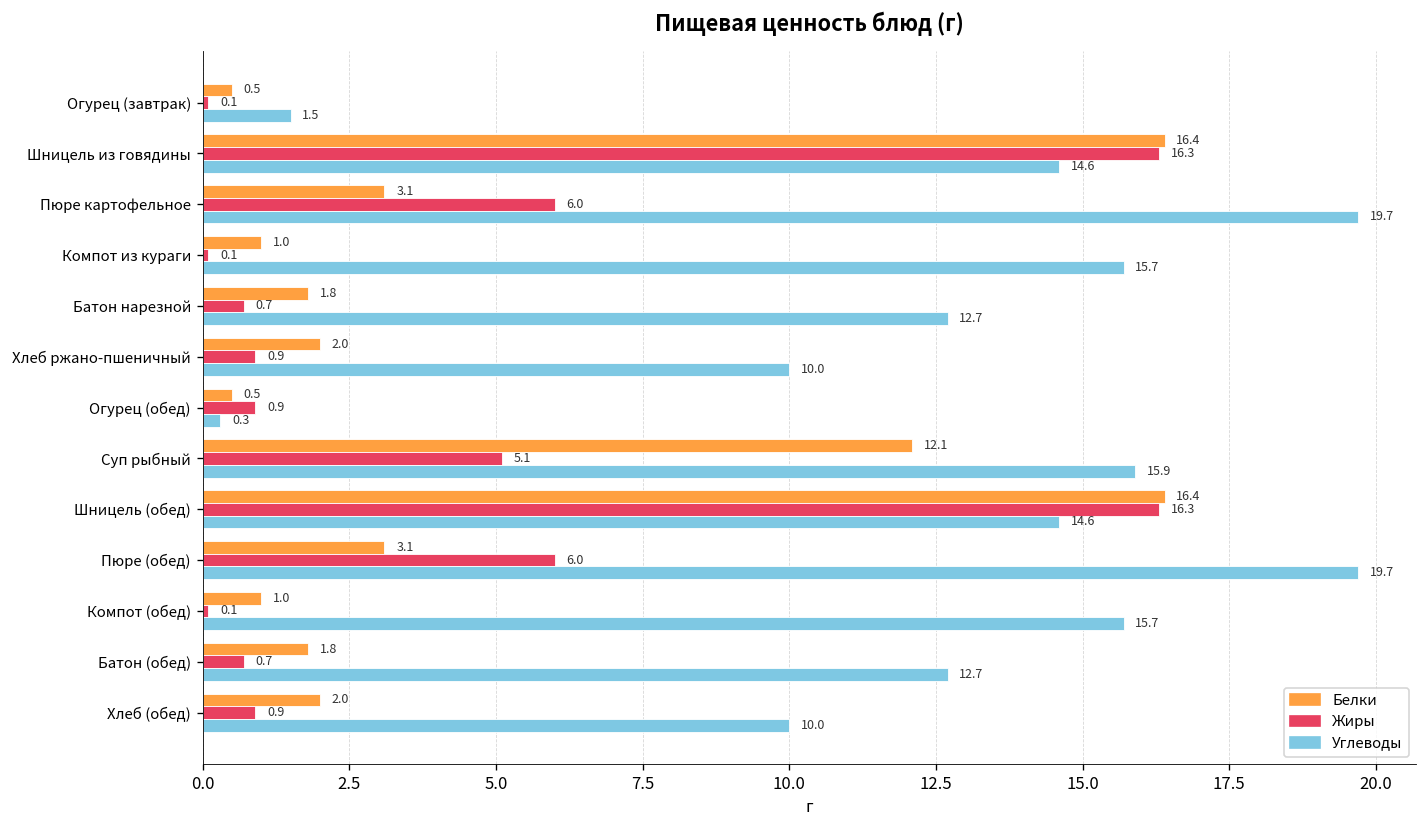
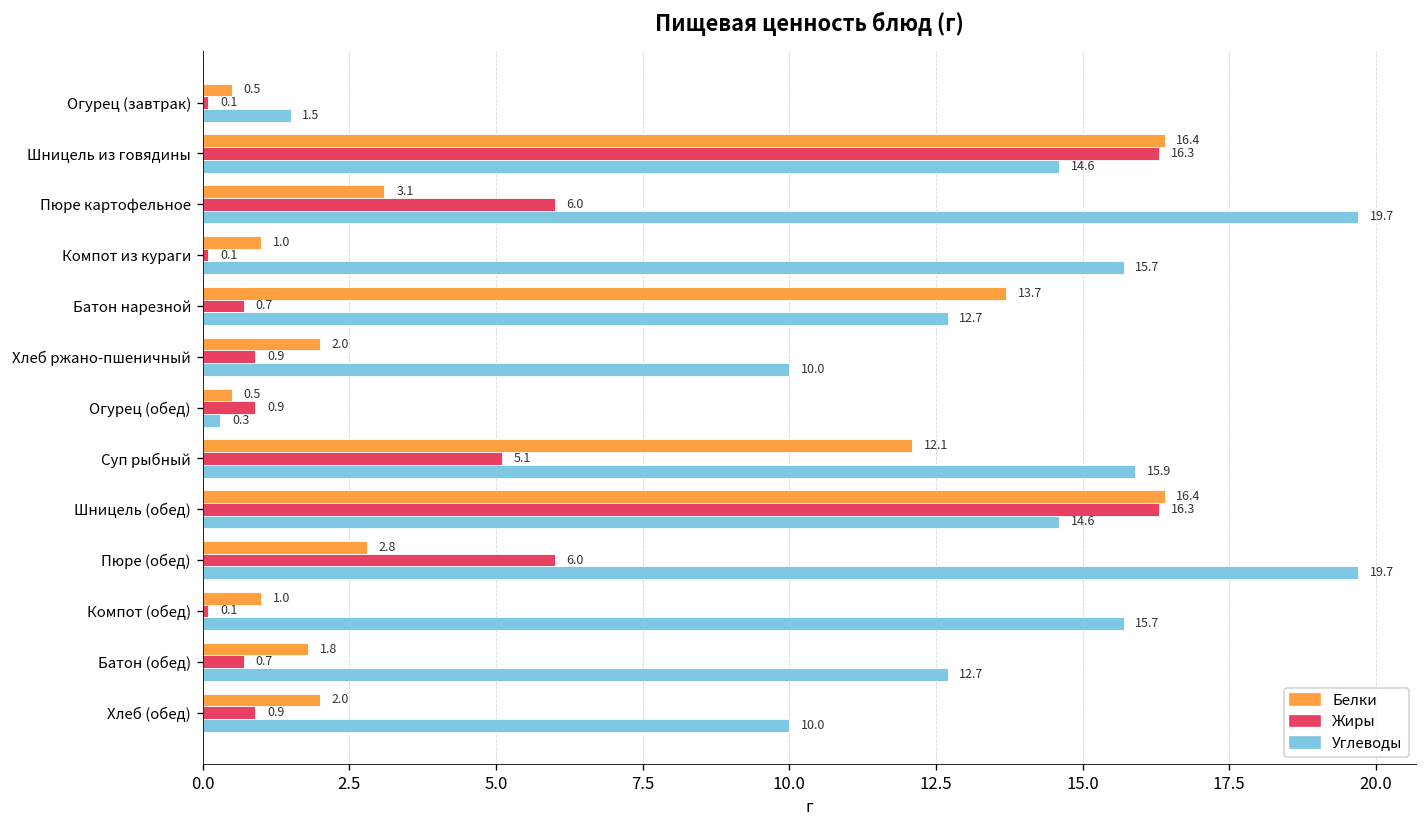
  {
    "Белки": {
      "Огурец (завтрак)": 0.5,
      "Шницель из говядины": 16.4,
      "Пюре картофельное": 3.1,
      "Компот из кураги": 1.0,
-     "Батон нарезной": 1.8,
+     "Батон нарезной": 13.7,
      "Хлеб ржано-пшеничный": 2.0,
      "Огурец (обед)": 0.5,
      "Суп рыбный": 12.1,
      "Шницель (обед)": 16.4,
-     "Пюре (обед)": 3.1,
+     "Пюре (обед)": 2.8,
      "Компот (обед)": 1.0,
      "Батон (обед)": 1.8,
      "Хлеб (обед)": 2.0
    },
    "Жиры": {
      "Огурец (завтрак)": 0.1,
      "Шницель из говядины": 16.3,
      "Пюре картофельное": 6.0,
      "Компот из кураги": 0.1,
      "Батон нарезной": 0.7,
      "Хлеб ржано-пшеничный": 0.9,
      "Огурец (обед)": 0.9,
      "Суп рыбный": 5.1,
      "Шницель (обед)": 16.3,
      "Пюре (обед)": 6.0,
      "Компот (обед)": 0.1,
      "Батон (обед)": 0.7,
      "Хлеб (обед)": 0.9
    },
    "Углеводы": {
      "Огурец (завтрак)": 1.5,
      "Шницель из говядины": 14.6,
      "Пюре картофельное": 19.7,
      "Компот из кураги": 15.7,
      "Батон нарезной": 12.7,
      "Хлеб ржано-пшеничный": 10.0,
      "Огурец (обед)": 0.3,
      "Суп рыбный": 15.9,
      "Шницель (обед)": 14.6,
      "Пюре (обед)": 19.7,
      "Компот (обед)": 15.7,
      "Батон (обед)": 12.7,
      "Хлеб (обед)": 10.0
    }
  }
